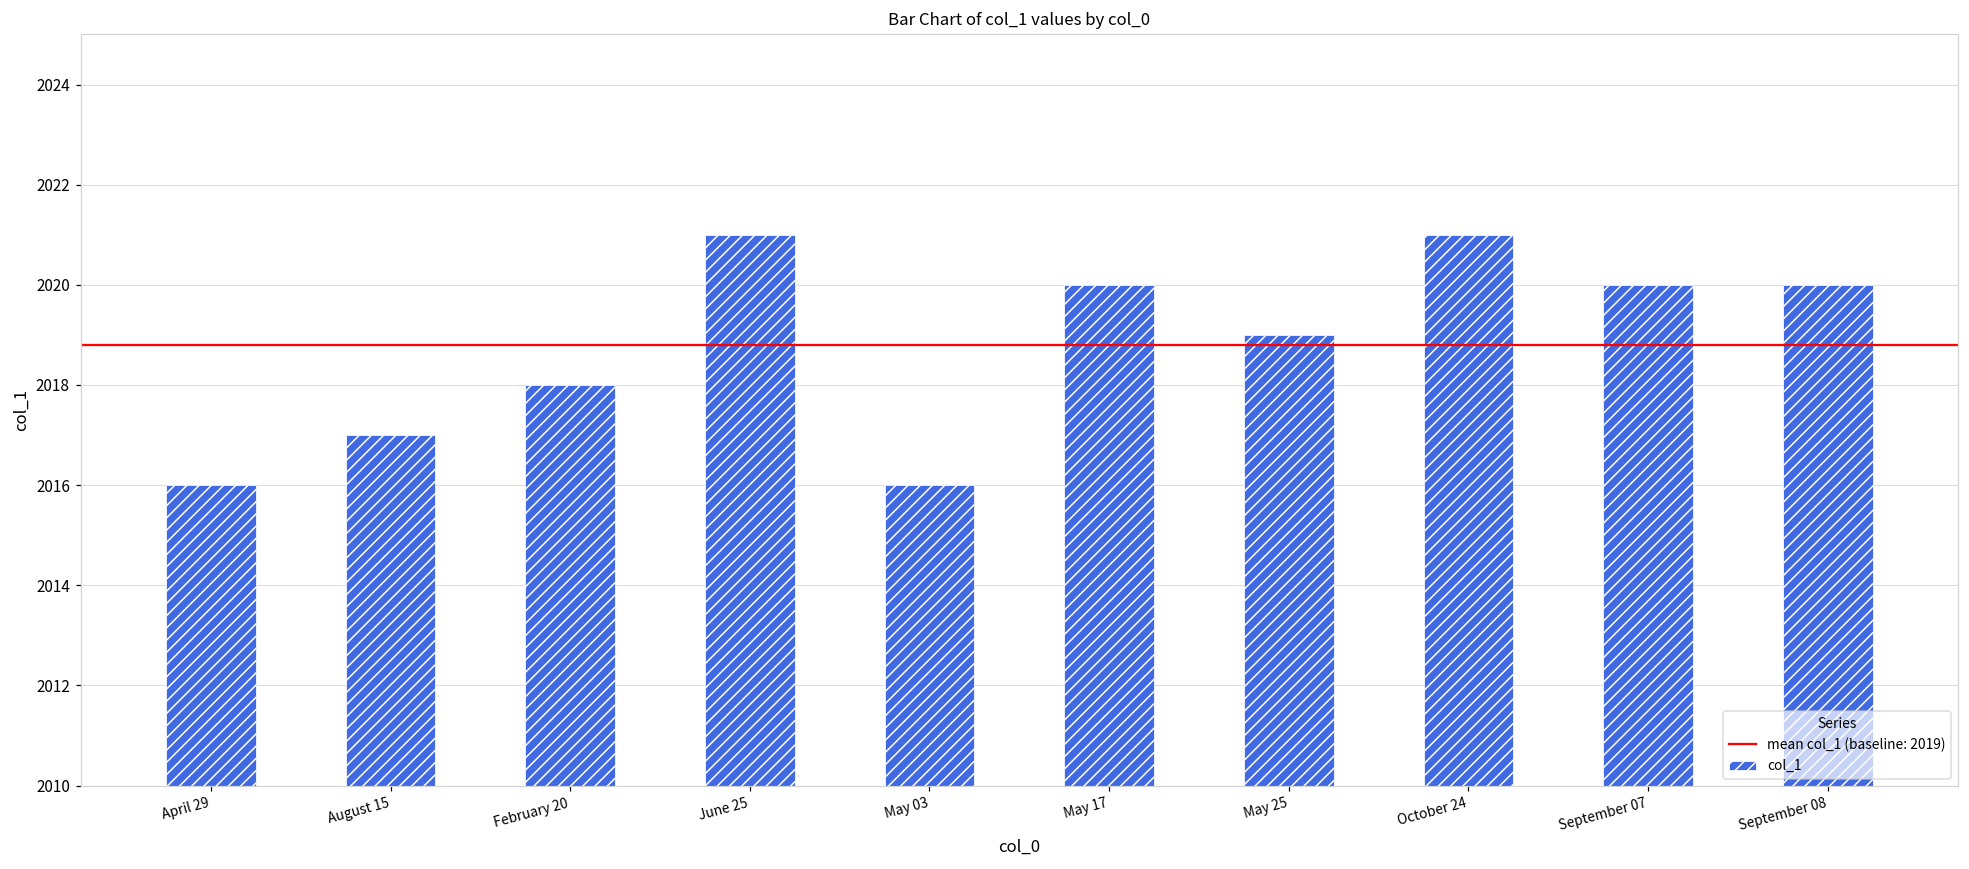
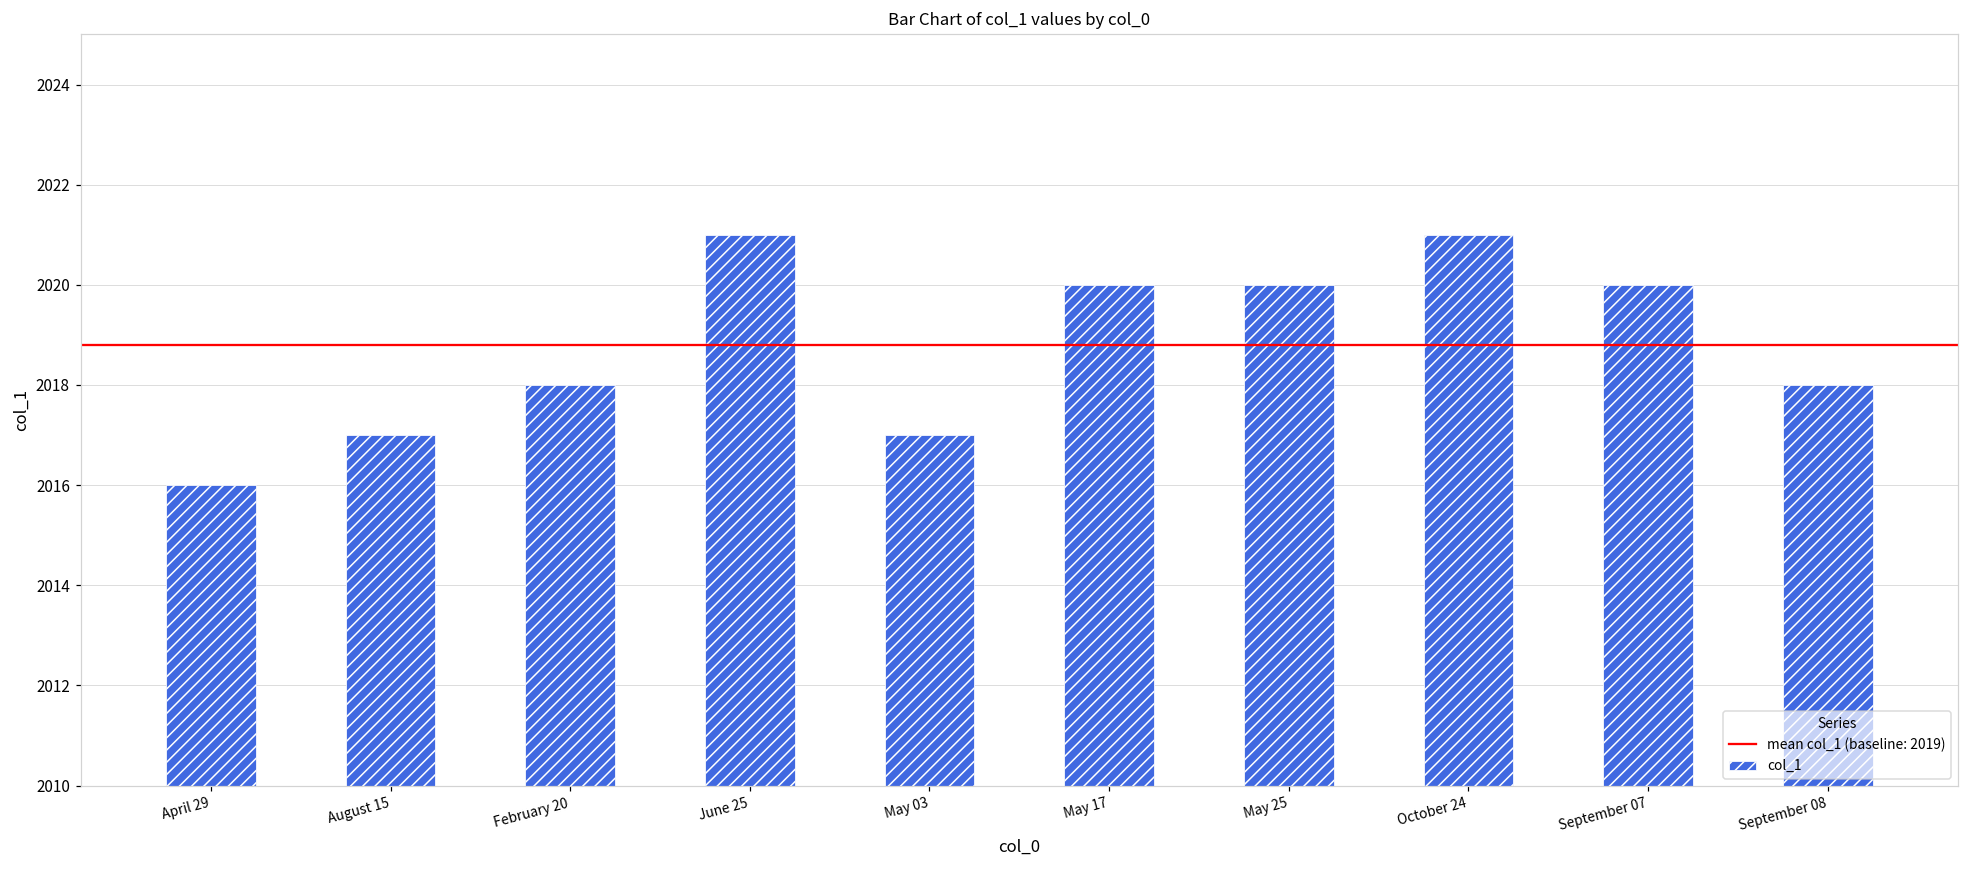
  {
    "April 29": 2016,
    "August 15": 2017,
    "February 20": 2018,
    "June 25": 2021,
-   "May 03": 2016,
+   "May 03": 2017,
    "May 17": 2020,
-   "May 25": 2019,
+   "May 25": 2020,
    "October 24": 2021,
    "September 07": 2020,
-   "September 08": 2020
+   "September 08": 2018
  }
